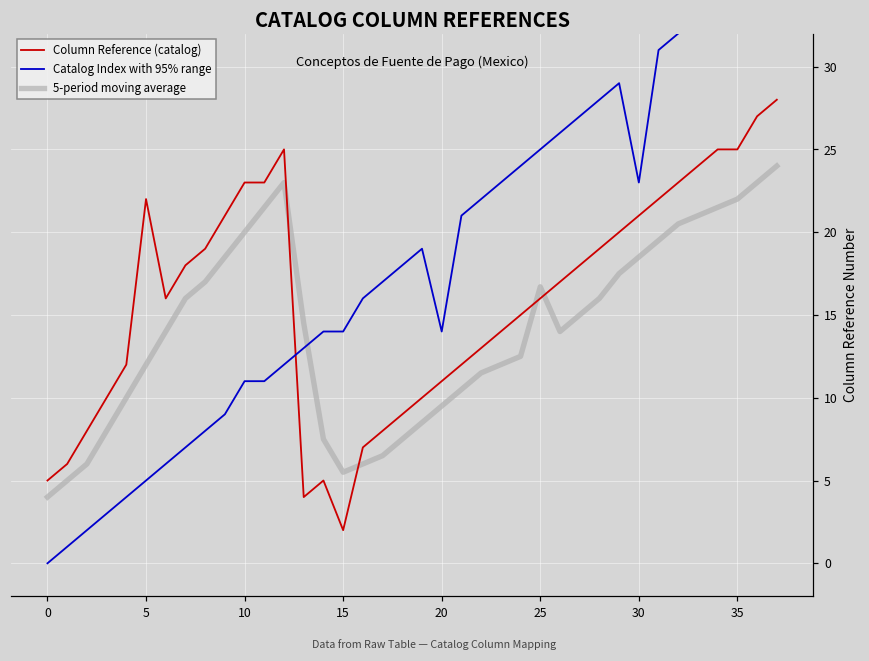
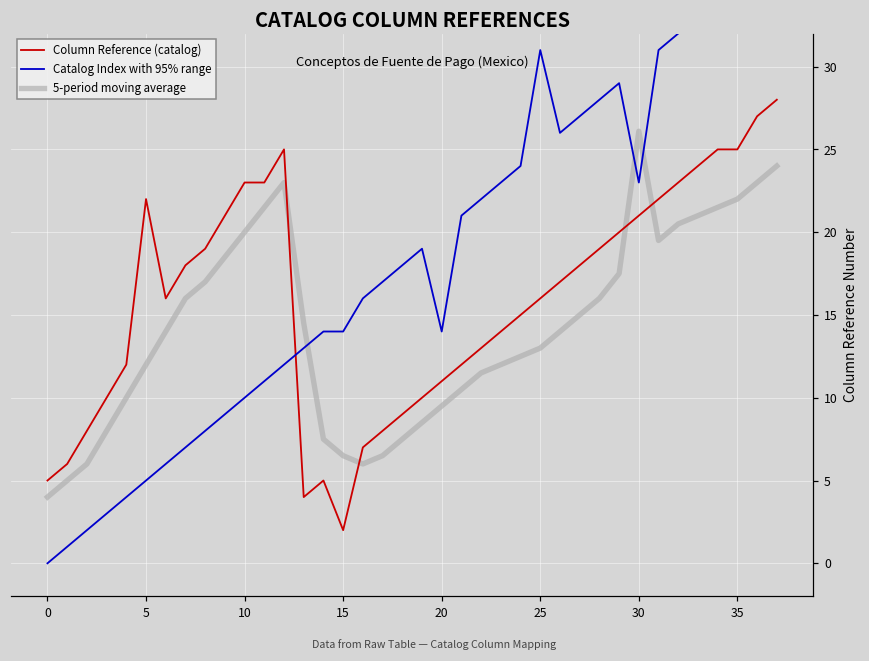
  {
    "Column Reference (catalog)": {
      "0": 5.0,
      "5": 22.0,
      "10": 23.0,
      "15": 2.0,
      "20": 11.0,
      "25": 16.0,
      "30": 21.0,
      "35": 25.0
    },
    "Catalog Index with 95% range": {
      "0": 0,
      "5": 5,
-     "10": 11,
+     "10": 10,
      "15": 14,
      "20": 14,
-     "25": 25,
+     "25": 31,
      "30": 23
    },
    "5-period moving average": {
      "0": 4.0,
      "5": 12.0,
      "10": 20.0,
-     "15": 5.5,
+     "15": 6.5,
      "20": 9.5,
-     "25": 16.7,
-     "30": 18.5,
+     "25": 13.0,
+     "30": 26.1,
      "35": 22.0
    }
  }
